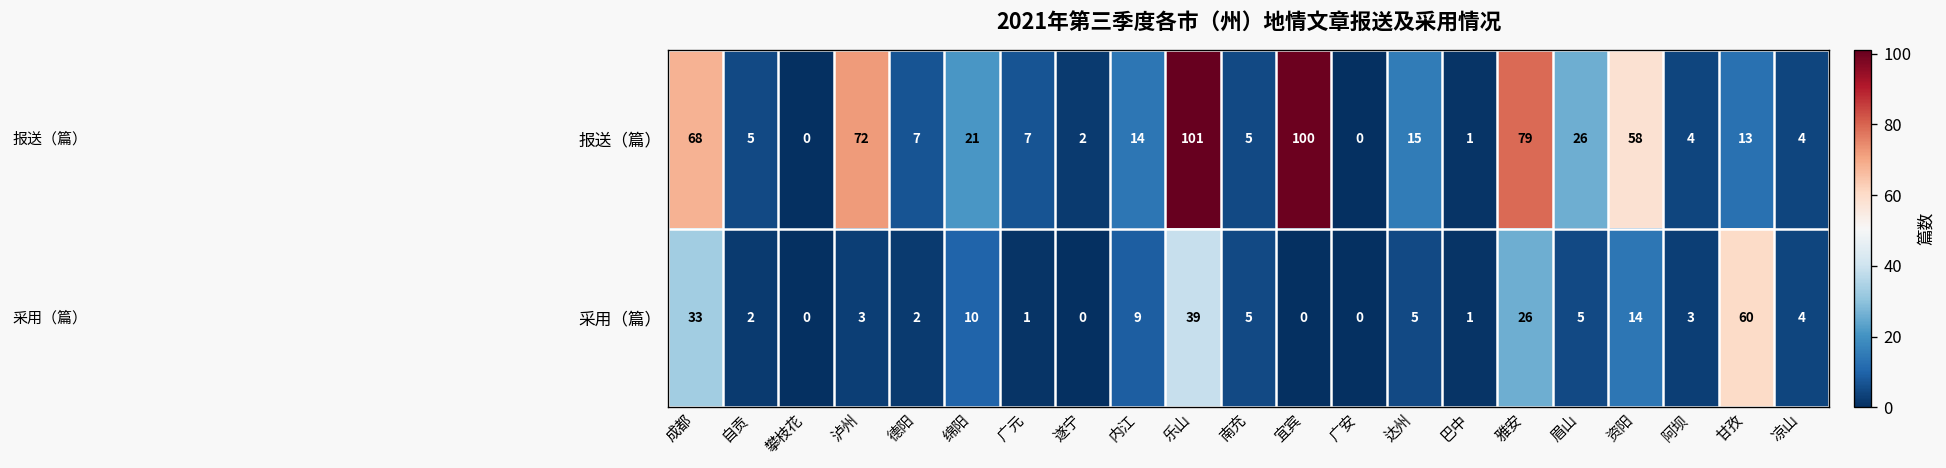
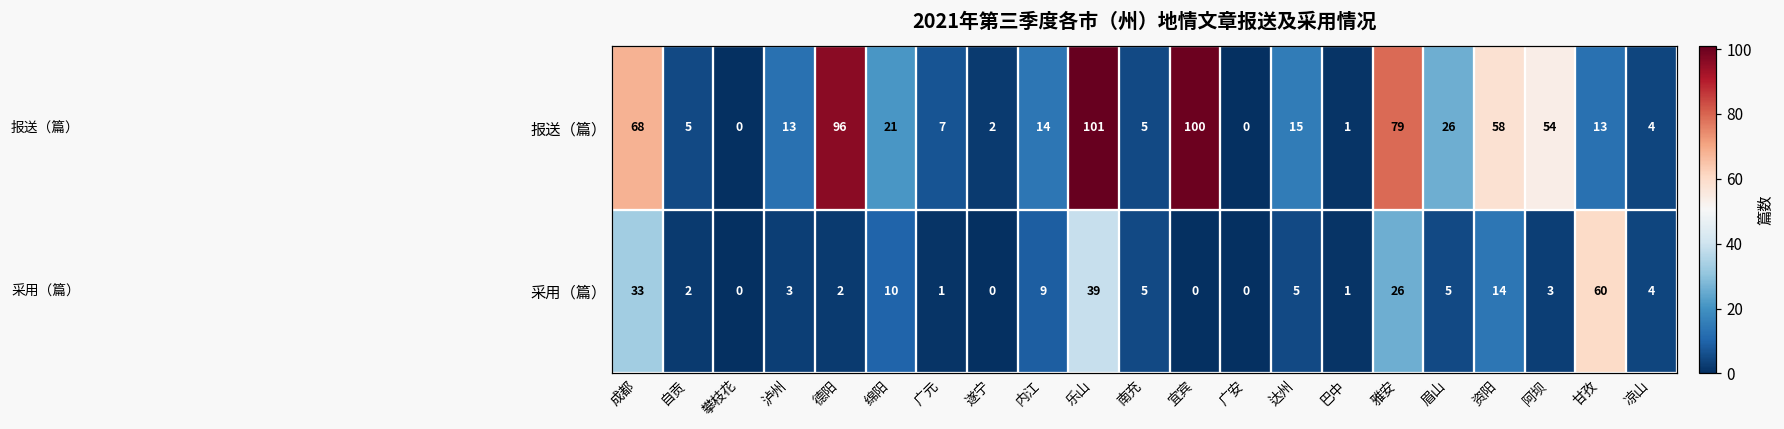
  {
    "报送（篇）": {
      "成都": 68,
      "自贡": 5,
      "攀枝花": 0,
-     "泸州": 72,
-     "德阳": 7,
+     "泸州": 13,
+     "德阳": 96,
      "绵阳": 21,
      "广元": 7,
      "遂宁": 2,
      "内江": 14,
      "乐山": 101,
      "南充": 5,
      "宜宾": 100,
      "广安": 0,
      "达州": 15,
      "巴中": 1,
      "雅安": 79,
      "眉山": 26,
      "资阳": 58,
-     "阿坝": 4,
+     "阿坝": 54,
      "甘孜": 13,
      "凉山": 4
    },
    "采用（篇）": {
      "成都": 33,
      "自贡": 2,
      "攀枝花": 0,
      "泸州": 3,
      "德阳": 2,
      "绵阳": 10,
      "广元": 1,
      "遂宁": 0,
      "内江": 9,
      "乐山": 39,
      "南充": 5,
      "宜宾": 0,
      "广安": 0,
      "达州": 5,
      "巴中": 1,
      "雅安": 26,
      "眉山": 5,
      "资阳": 14,
      "阿坝": 3,
      "甘孜": 60,
      "凉山": 4
    }
  }
